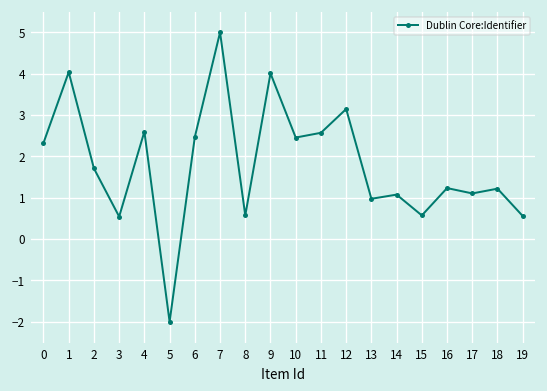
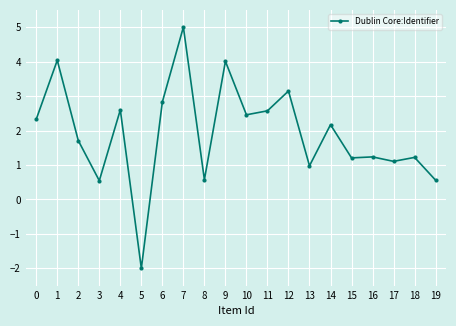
  {
    "0": 2.3,
    "1": 4.0,
    "2": 1.7,
    "3": 0.5,
    "4": 2.6,
    "5": -2.0,
-   "6": 2.5,
+   "6": 2.8,
    "7": 5.0,
    "8": 0.6,
    "9": 4.0,
    "10": 2.5,
    "11": 2.6,
    "12": 3.1,
    "13": 1.0,
-   "14": 1.1,
-   "15": 0.6,
+   "14": 2.2,
+   "15": 1.2,
    "16": 1.2,
    "17": 1.1,
    "18": 1.2,
    "19": 0.6
  }
